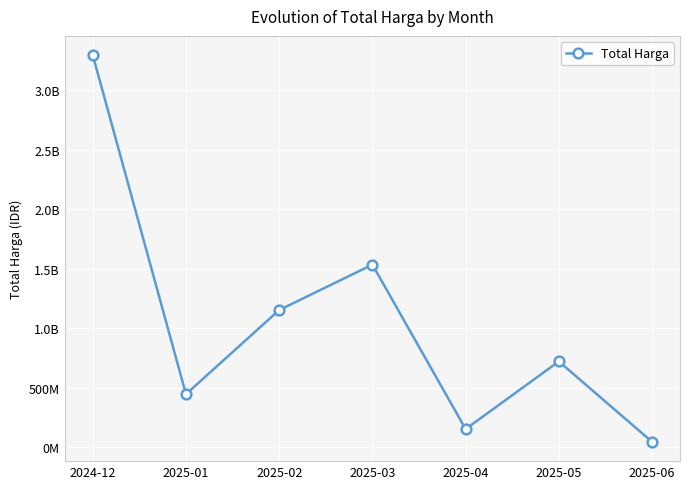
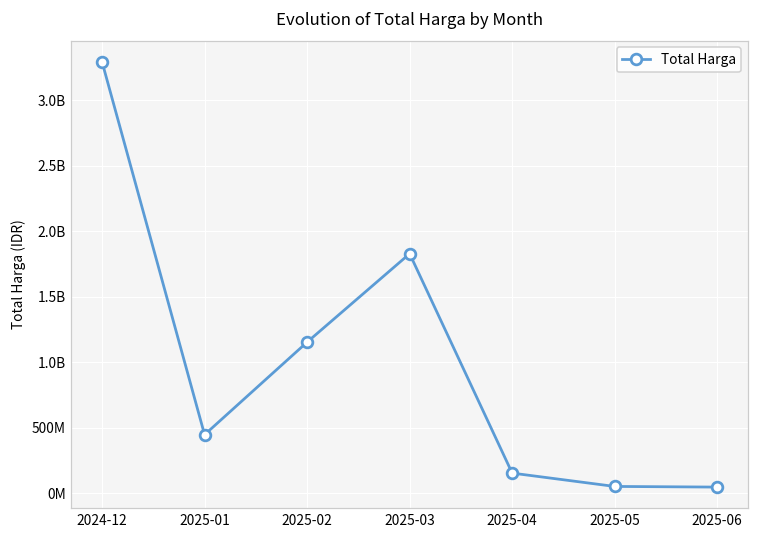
  {
    "2024-12": 3290000000,
    "2025-01": 450000000,
    "2025-02": 1150000000,
-   "2025-03": 1530000000,
+   "2025-03": 1830000000,
    "2025-04": 150000000,
-   "2025-05": 720000000,
+   "2025-05": 50000000,
    "2025-06": 50000000
  }
